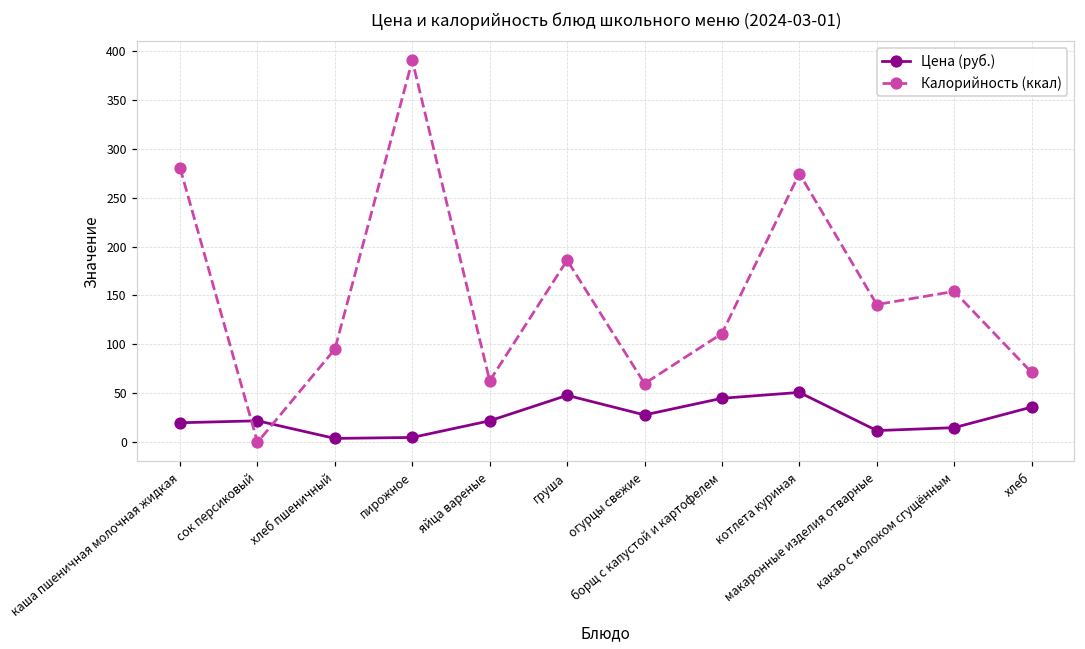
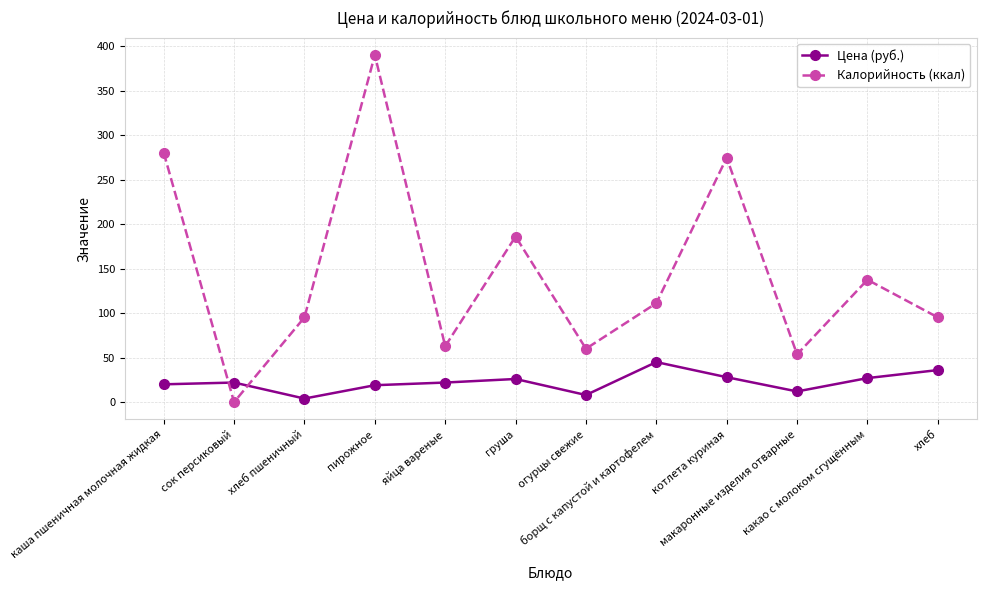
  {
    "Цена (руб.)": {
      "каша пшеничная молочная жидкая": 20,
      "сок персиковый": 20,
      "хлеб пшеничный": 0,
-     "пирожное": 10,
+     "пирожное": 20,
      "яйца вареные": 20,
-     "груша": 50,
-     "огурцы свежие": 30,
+     "груша": 30,
+     "огурцы свежие": 10,
      "борщ с капустой и картофелем": 50,
-     "котлета куриная": 50,
+     "котлета куриная": 30,
      "макаронные изделия отварные": 10,
-     "какао с молоком сгущённым": 20,
+     "какао с молоком сгущённым": 30,
      "хлеб": 40
    },
    "Калорийность (ккал)": {
      "каша пшеничная молочная жидкая": 280,
      "сок персиковый": 0,
      "хлеб пшеничный": 100,
      "пирожное": 390,
      "яйца вареные": 60,
      "груша": 190,
      "огурцы свежие": 60,
      "борщ с капустой и картофелем": 110,
      "котлета куриная": 270,
-     "макаронные изделия отварные": 140,
-     "какао с молоком сгущённым": 150,
-     "хлеб": 70
+     "макаронные изделия отварные": 50,
+     "какао с молоком сгущённым": 140,
+     "хлеб": 100
    }
  }
